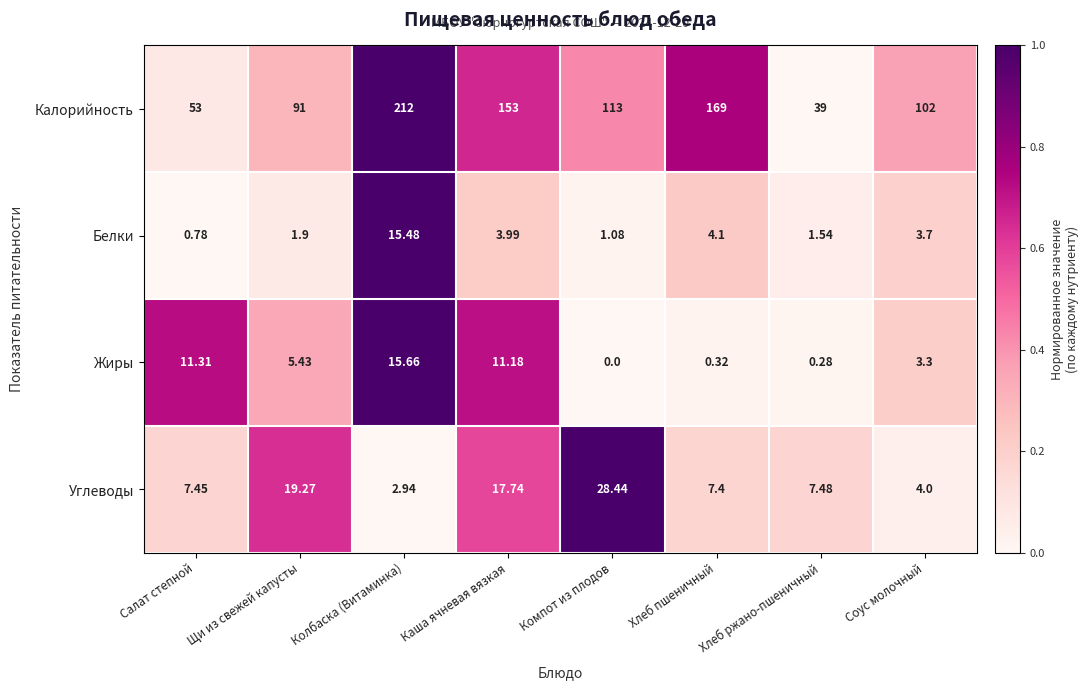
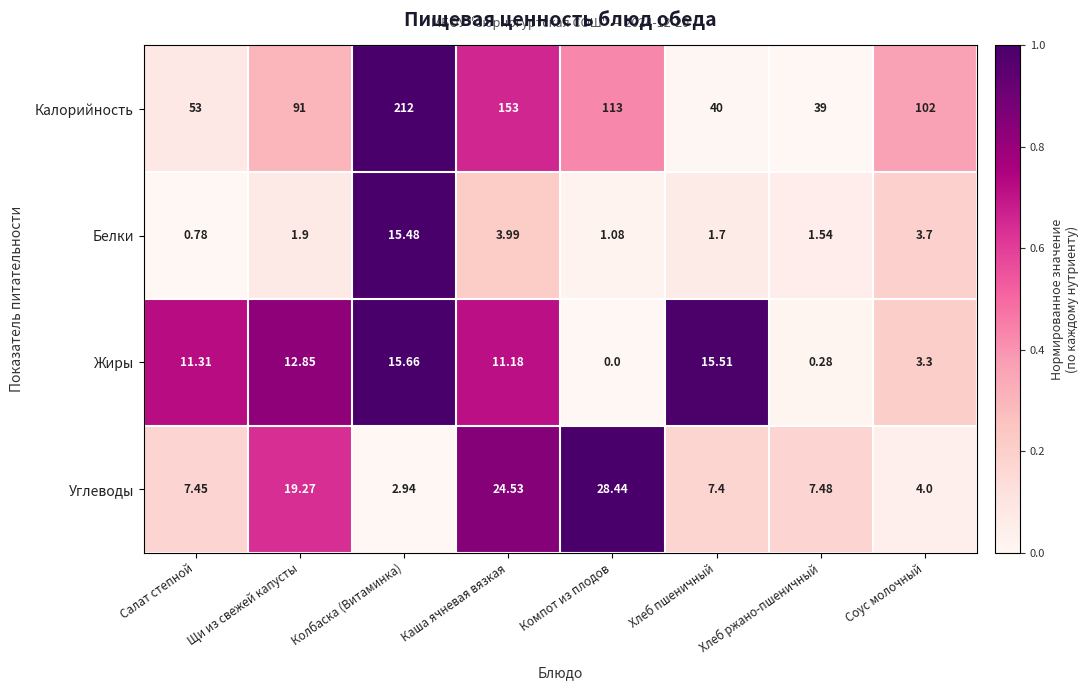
  {
    "Калорийность": {
      "Салат степной": 53,
      "Щи из свежей капусты": 91,
      "Колбаска (Витаминка)": 212,
      "Каша ячневая вязкая": 153,
      "Компот из плодов": 113,
-     "Хлеб пшеничный": 169,
+     "Хлеб пшеничный": 40,
      "Хлеб ржано-пшеничный": 39,
      "Соус молочный": 102
    },
    "Белки": {
      "Салат степной": 0.78,
      "Щи из свежей капусты": 1.9,
      "Колбаска (Витаминка)": 15.48,
      "Каша ячневая вязкая": 3.99,
      "Компот из плодов": 1.08,
-     "Хлеб пшеничный": 4.1,
+     "Хлеб пшеничный": 1.7,
      "Хлеб ржано-пшеничный": 1.54,
      "Соус молочный": 3.7
    },
    "Жиры": {
      "Салат степной": 11.31,
-     "Щи из свежей капусты": 5.43,
+     "Щи из свежей капусты": 12.85,
      "Колбаска (Витаминка)": 15.66,
      "Каша ячневая вязкая": 11.18,
      "Компот из плодов": 0.0,
-     "Хлеб пшеничный": 0.32,
+     "Хлеб пшеничный": 15.51,
      "Хлеб ржано-пшеничный": 0.28,
      "Соус молочный": 3.3
    },
    "Углеводы": {
      "Салат степной": 7.45,
      "Щи из свежей капусты": 19.27,
      "Колбаска (Витаминка)": 2.94,
-     "Каша ячневая вязкая": 17.74,
+     "Каша ячневая вязкая": 24.53,
      "Компот из плодов": 28.44,
      "Хлеб пшеничный": 7.4,
      "Хлеб ржано-пшеничный": 7.48,
      "Соус молочный": 4.0
    }
  }
